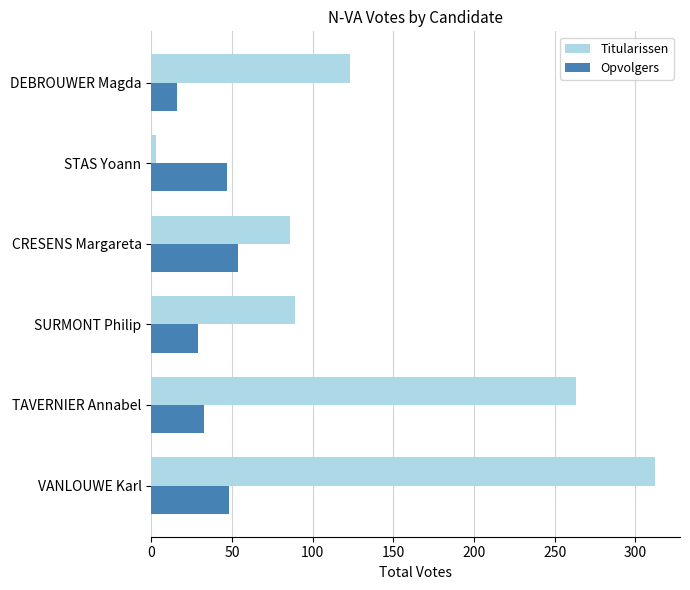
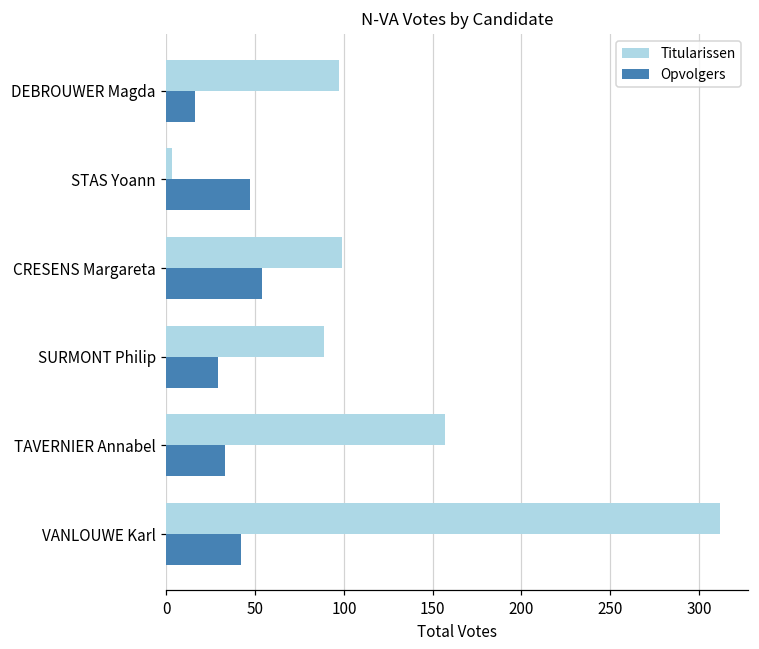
  {
    "Titularissen": {
-     "DEBROUWER Magda": 123,
+     "DEBROUWER Magda": 97,
      "STAS Yoann": 3,
-     "CRESENS Margareta": 86,
+     "CRESENS Margareta": 99,
      "SURMONT Philip": 89,
-     "TAVERNIER Annabel": 263,
+     "TAVERNIER Annabel": 157,
      "VANLOUWE Karl": 312
    },
    "Opvolgers": {
      "DEBROUWER Magda": 16,
      "STAS Yoann": 47,
      "CRESENS Margareta": 54,
      "SURMONT Philip": 29,
      "TAVERNIER Annabel": 33,
-     "VANLOUWE Karl": 48
+     "VANLOUWE Karl": 42
    }
  }
